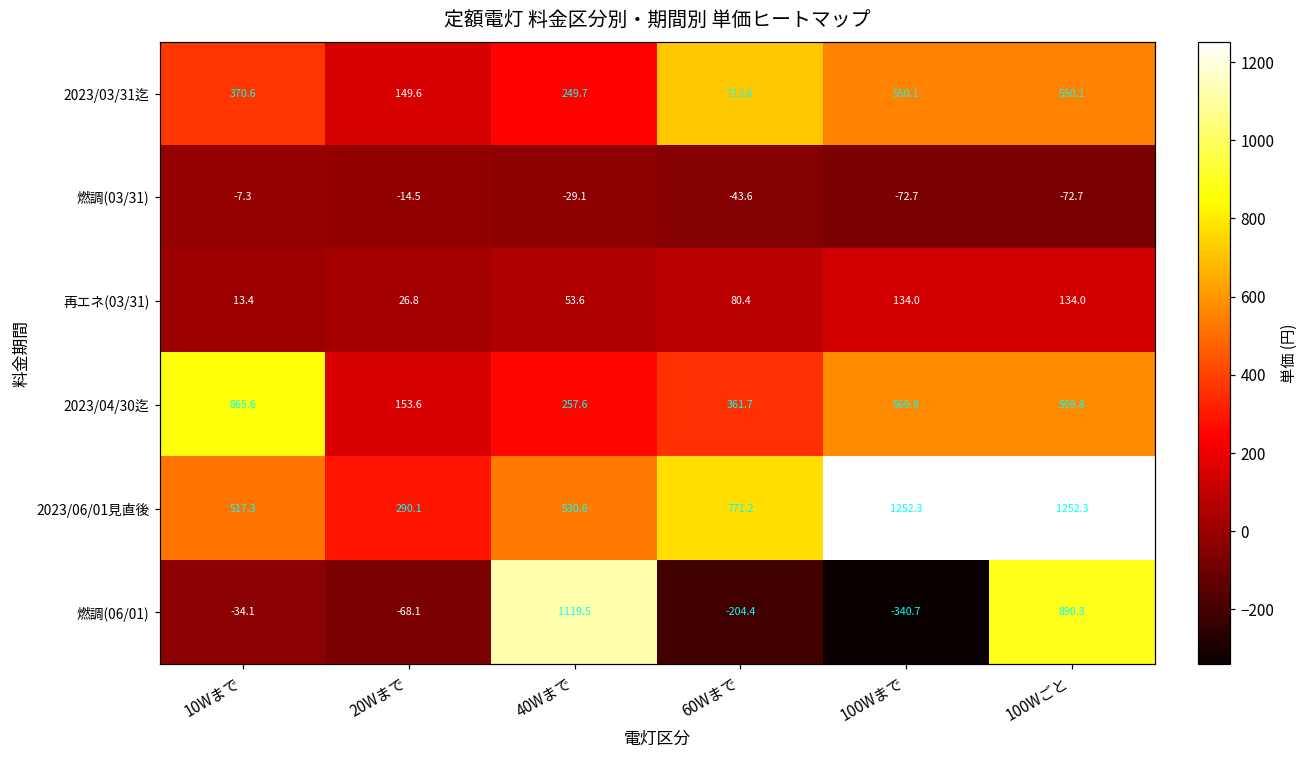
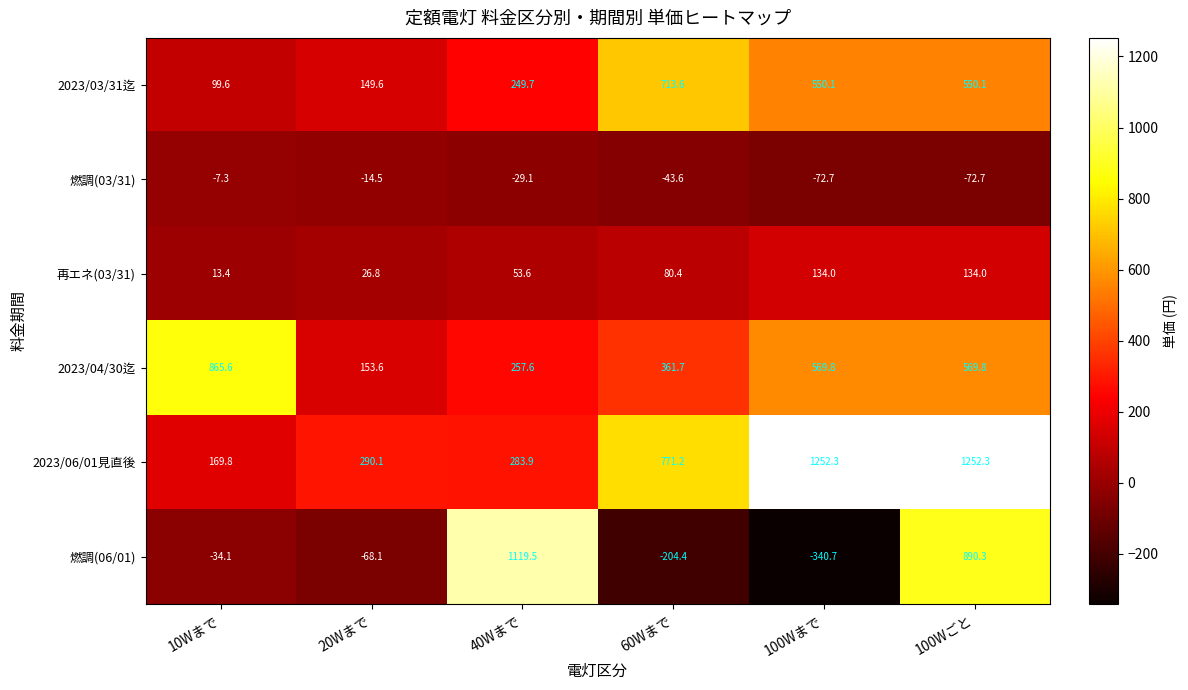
  {
    "2023/03/31迄": {
-     "10Wまで": 370.6,
+     "10Wまで": 99.6,
      "20Wまで": 149.6,
      "40Wまで": 249.7,
      "60Wまで": 713.6,
      "100Wまで": 550.1,
      "100Wごと": 550.1
    },
    "燃調(03/31)": {
      "10Wまで": -7.3,
      "20Wまで": -14.5,
      "40Wまで": -29.1,
      "60Wまで": -43.6,
      "100Wまで": -72.7,
      "100Wごと": -72.7
    },
    "再エネ(03/31)": {
      "10Wまで": 13.4,
      "20Wまで": 26.8,
      "40Wまで": 53.6,
      "60Wまで": 80.4,
      "100Wまで": 134.0,
      "100Wごと": 134.0
    },
    "2023/04/30迄": {
      "10Wまで": 865.6,
      "20Wまで": 153.6,
      "40Wまで": 257.6,
      "60Wまで": 361.7,
      "100Wまで": 569.8,
      "100Wごと": 569.8
    },
    "2023/06/01見直後": {
-     "10Wまで": 517.3,
+     "10Wまで": 169.8,
      "20Wまで": 290.1,
-     "40Wまで": 530.6,
+     "40Wまで": 283.9,
      "60Wまで": 771.2,
      "100Wまで": 1252.3,
      "100Wごと": 1252.3
    },
    "燃調(06/01)": {
      "10Wまで": -34.1,
      "20Wまで": -68.1,
      "40Wまで": 1119.5,
      "60Wまで": -204.4,
      "100Wまで": -340.7,
      "100Wごと": 890.3
    }
  }
